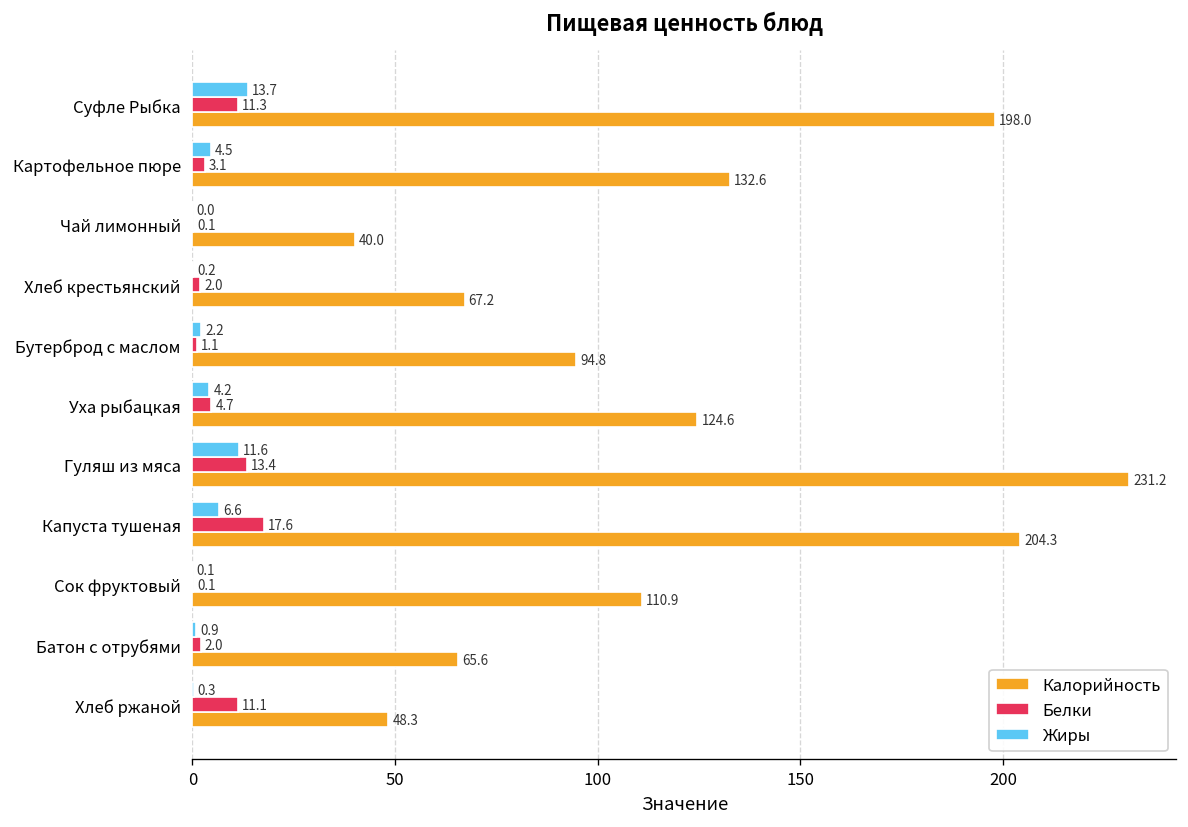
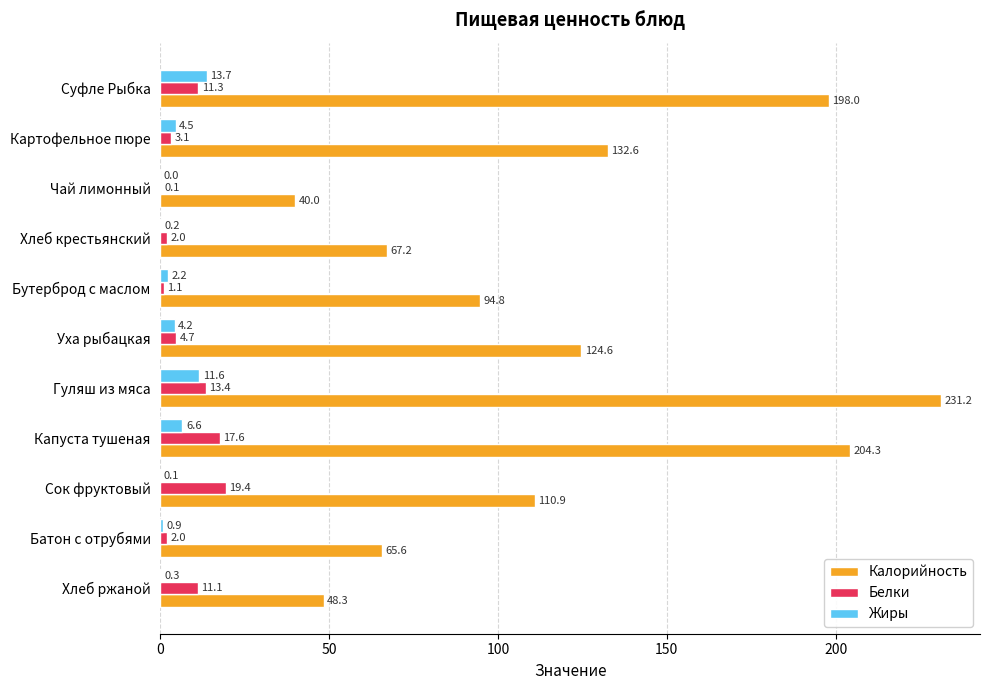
  {
    "Калорийность": {
      "Суфле Рыбка": 198.0,
      "Картофельное пюре": 132.6,
      "Чай лимонный": 40.0,
      "Хлеб крестьянский": 67.2,
      "Бутерброд с маслом": 94.8,
      "Уха рыбацкая": 124.6,
      "Гуляш из мяса": 231.2,
      "Капуста тушеная": 204.3,
      "Сок фруктовый": 110.9,
      "Батон с отрубями": 65.6,
      "Хлеб ржаной": 48.3
    },
    "Белки": {
      "Суфле Рыбка": 11.3,
      "Картофельное пюре": 3.1,
      "Чай лимонный": 0.1,
      "Хлеб крестьянский": 2.0,
      "Бутерброд с маслом": 1.1,
      "Уха рыбацкая": 4.7,
      "Гуляш из мяса": 13.4,
      "Капуста тушеная": 17.6,
-     "Сок фруктовый": 0.1,
+     "Сок фруктовый": 19.4,
      "Батон с отрубями": 2.0,
      "Хлеб ржаной": 11.1
    },
    "Жиры": {
      "Суфле Рыбка": 13.7,
      "Картофельное пюре": 4.5,
      "Чай лимонный": 0.0,
      "Хлеб крестьянский": 0.2,
      "Бутерброд с маслом": 2.2,
      "Уха рыбацкая": 4.2,
      "Гуляш из мяса": 11.6,
      "Капуста тушеная": 6.6,
      "Сок фруктовый": 0.1,
      "Батон с отрубями": 0.9,
      "Хлеб ржаной": 0.3
    }
  }
